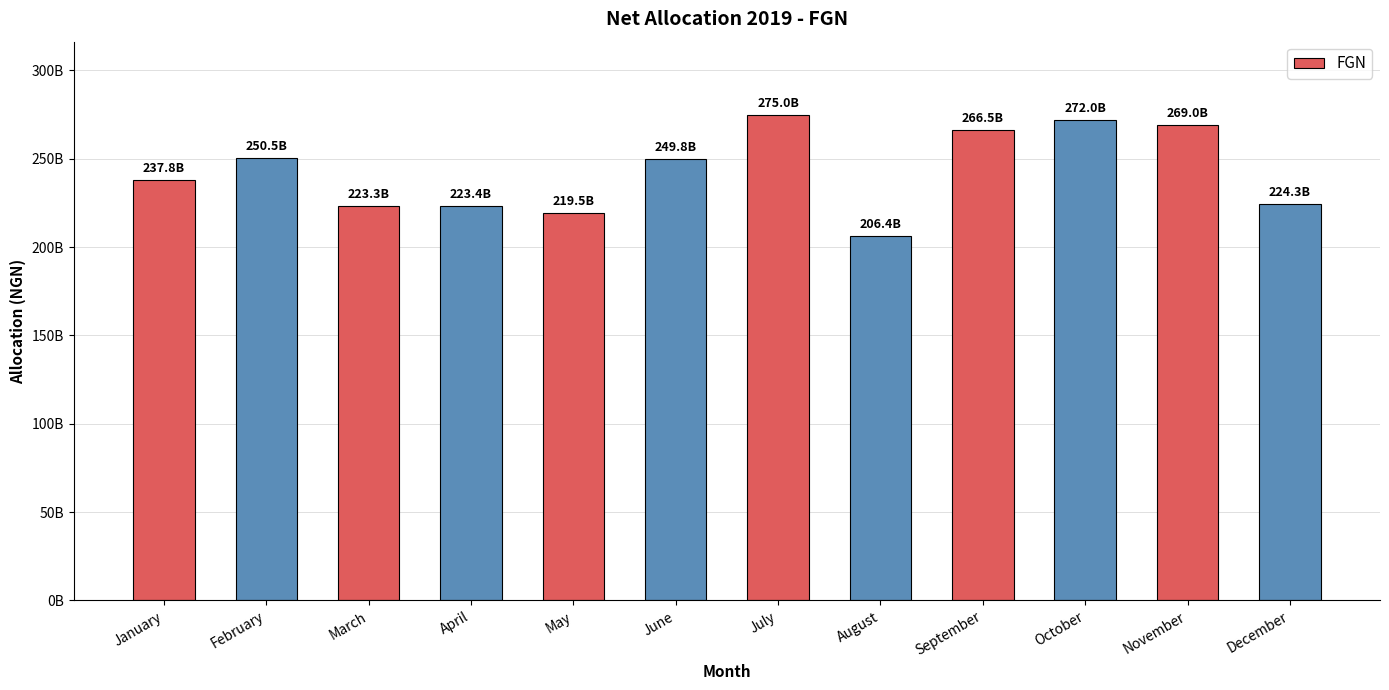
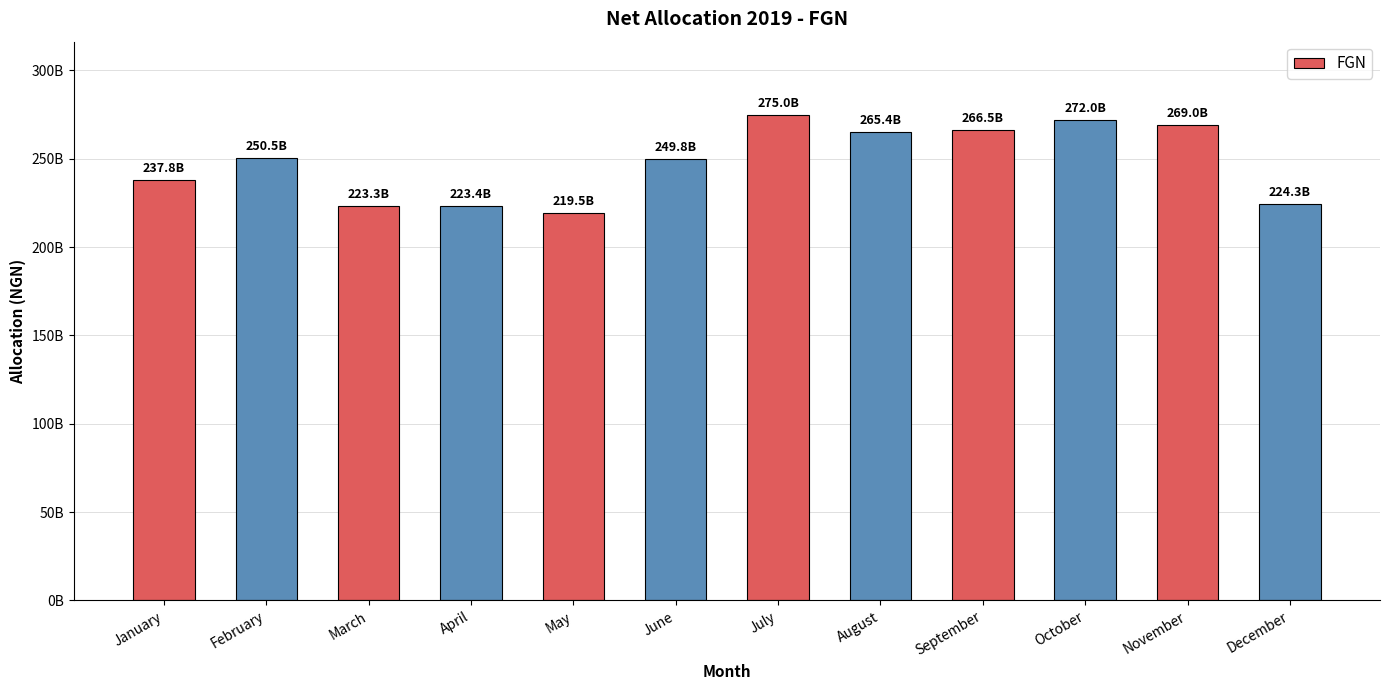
  {
    "January": "237.8B",
    "February": "250.5B",
    "March": "223.3B",
    "April": "223.4B",
    "May": "219.5B",
    "June": "249.8B",
    "July": "275.0B",
-   "August": "206.4B",
+   "August": "265.4B",
    "September": "266.5B",
    "October": "272.0B",
    "November": "269.0B",
    "December": "224.3B"
  }
